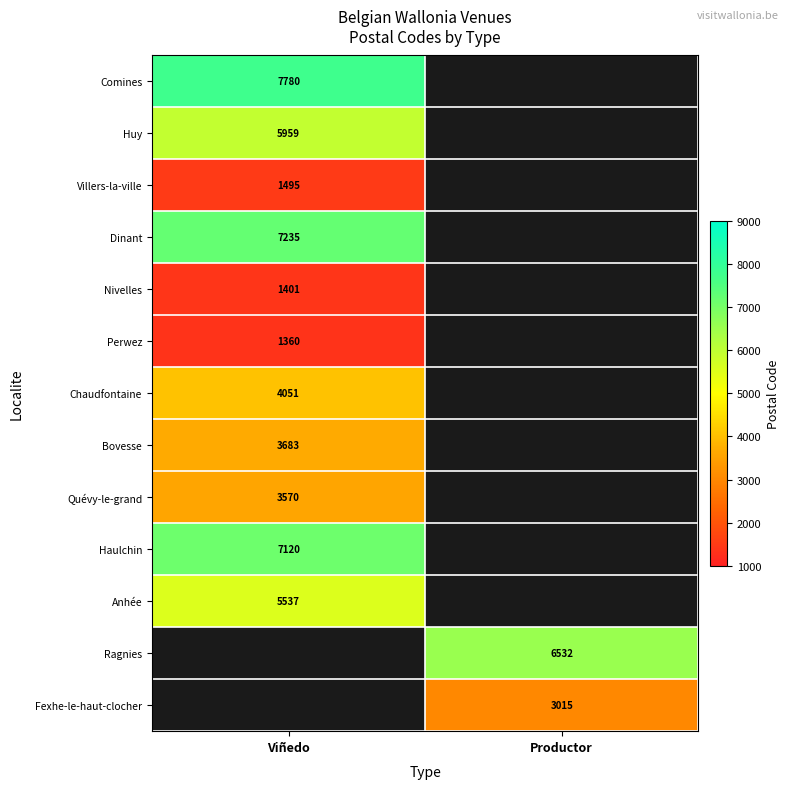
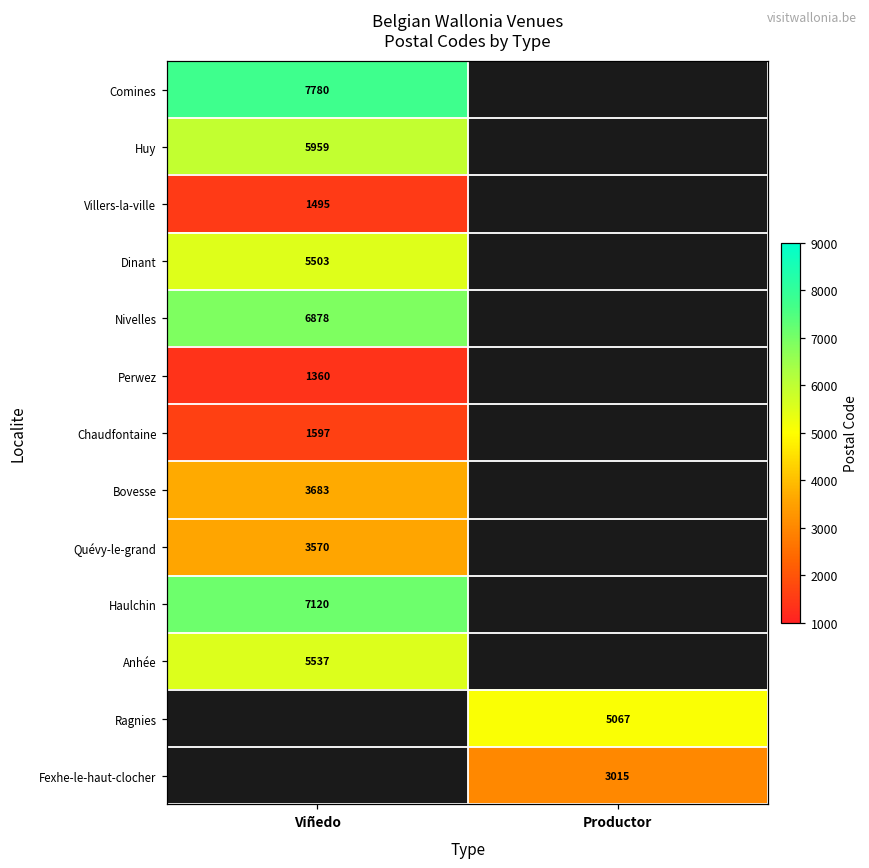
  {
    "Comines": {
      "Viñedo": 7780
    },
    "Huy": {
      "Viñedo": 5959
    },
    "Villers-la-ville": {
      "Viñedo": 1495
    },
    "Dinant": {
-     "Viñedo": 7235
+     "Viñedo": 5503
    },
    "Nivelles": {
-     "Viñedo": 1401
+     "Viñedo": 6878
    },
    "Perwez": {
      "Viñedo": 1360
    },
    "Chaudfontaine": {
-     "Viñedo": 4051
+     "Viñedo": 1597
    },
    "Bovesse": {
      "Viñedo": 3683
    },
    "Quévy-le-grand": {
      "Viñedo": 3570
    },
    "Haulchin": {
      "Viñedo": 7120
    },
    "Anhée": {
      "Viñedo": 5537
    },
    "Ragnies": {
-     "Productor": 6532
+     "Productor": 5067
    },
    "Fexhe-le-haut-clocher": {
      "Productor": 3015
    }
  }
